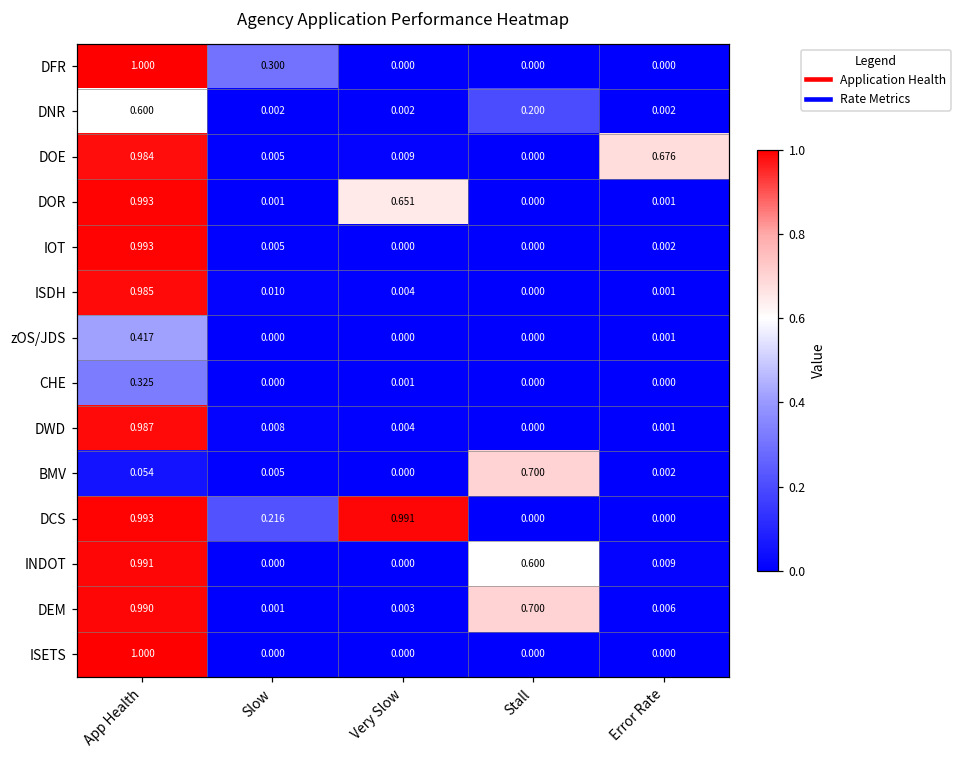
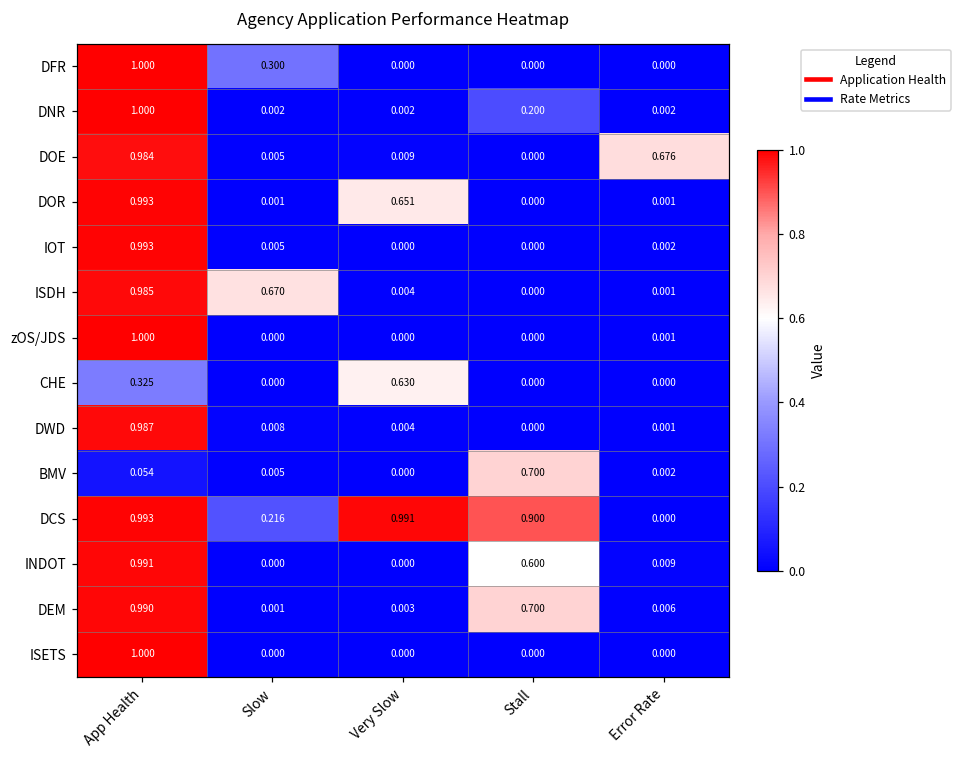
  {
    "DFR": {
      "App Health": 1.000,
      "Slow": 0.300,
      "Very Slow": 0.000,
      "Stall": 0.000,
      "Error Rate": 0.000
    },
    "DNR": {
-     "App Health": 0.600,
+     "App Health": 1.000,
      "Slow": 0.002,
      "Very Slow": 0.002,
      "Stall": 0.200,
      "Error Rate": 0.002
    },
    "DOE": {
      "App Health": 0.984,
      "Slow": 0.005,
      "Very Slow": 0.009,
      "Stall": 0.000,
      "Error Rate": 0.676
    },
    "DOR": {
      "App Health": 0.993,
      "Slow": 0.001,
      "Very Slow": 0.651,
      "Stall": 0.000,
      "Error Rate": 0.001
    },
    "IOT": {
      "App Health": 0.993,
      "Slow": 0.005,
      "Very Slow": 0.000,
      "Stall": 0.000,
      "Error Rate": 0.002
    },
    "ISDH": {
      "App Health": 0.985,
-     "Slow": 0.010,
+     "Slow": 0.670,
      "Very Slow": 0.004,
      "Stall": 0.000,
      "Error Rate": 0.001
    },
    "zOS/JDS": {
-     "App Health": 0.417,
+     "App Health": 1.000,
      "Slow": 0.000,
      "Very Slow": 0.000,
      "Stall": 0.000,
      "Error Rate": 0.001
    },
    "CHE": {
      "App Health": 0.325,
      "Slow": 0.000,
-     "Very Slow": 0.001,
+     "Very Slow": 0.630,
      "Stall": 0.000,
      "Error Rate": 0.000
    },
    "DWD": {
      "App Health": 0.987,
      "Slow": 0.008,
      "Very Slow": 0.004,
      "Stall": 0.000,
      "Error Rate": 0.001
    },
    "BMV": {
      "App Health": 0.054,
      "Slow": 0.005,
      "Very Slow": 0.000,
      "Stall": 0.700,
      "Error Rate": 0.002
    },
    "DCS": {
      "App Health": 0.993,
      "Slow": 0.216,
      "Very Slow": 0.991,
-     "Stall": 0.000,
+     "Stall": 0.900,
      "Error Rate": 0.000
    },
    "INDOT": {
      "App Health": 0.991,
      "Slow": 0.000,
      "Very Slow": 0.000,
      "Stall": 0.600,
      "Error Rate": 0.009
    },
    "DEM": {
      "App Health": 0.990,
      "Slow": 0.001,
      "Very Slow": 0.003,
      "Stall": 0.700,
      "Error Rate": 0.006
    },
    "ISETS": {
      "App Health": 1.000,
      "Slow": 0.000,
      "Very Slow": 0.000,
      "Stall": 0.000,
      "Error Rate": 0.000
    }
  }
